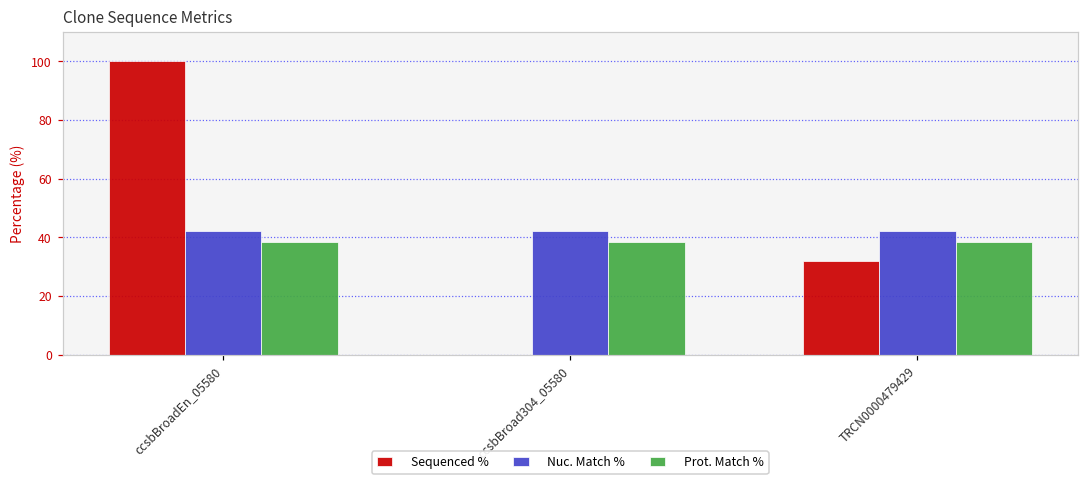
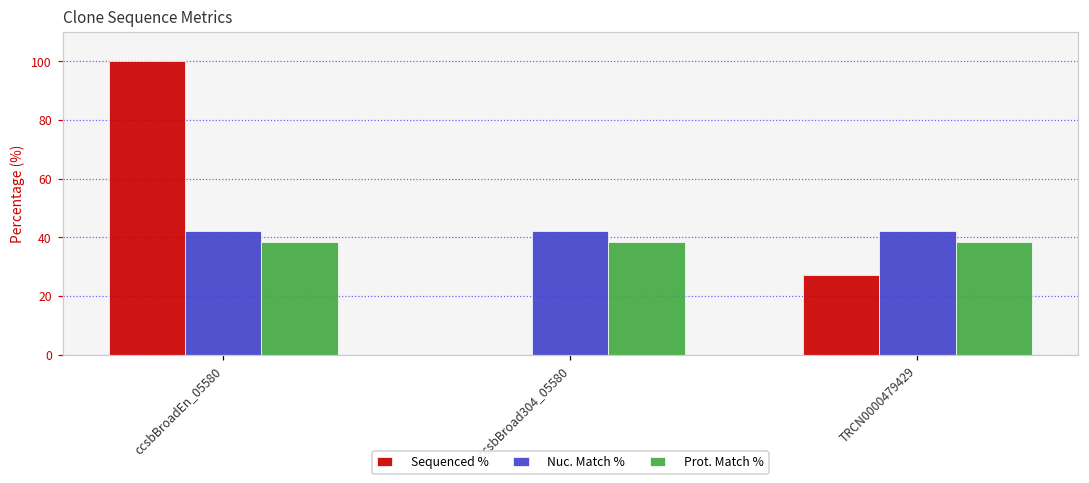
  {
    "Sequenced %": {
      "ccsbBroadEn_05580": 100,
      "ccsbBroad304_05580": 0,
-     "TRCN0000479429": 32
+     "TRCN0000479429": 27
    },
    "Nuc. Match %": {
      "ccsbBroadEn_05580": 42,
      "ccsbBroad304_05580": 42,
      "TRCN0000479429": 42
    },
    "Prot. Match %": {
      "ccsbBroadEn_05580": 38,
      "ccsbBroad304_05580": 38,
      "TRCN0000479429": 38
    }
  }
